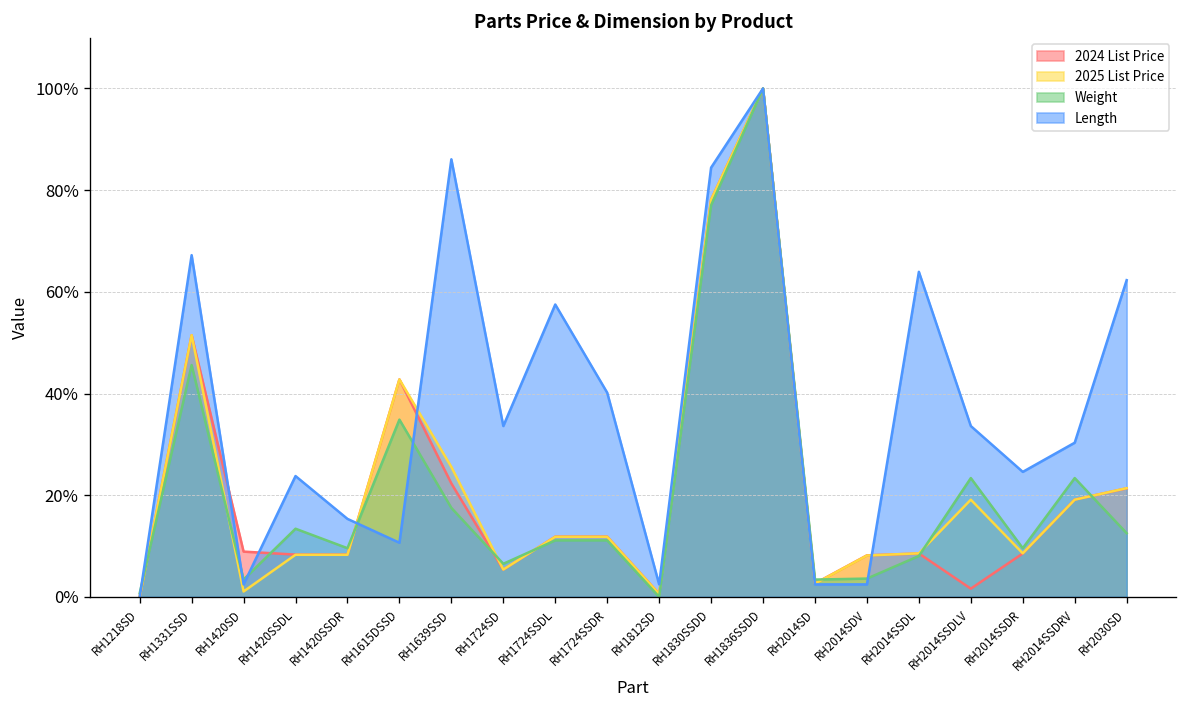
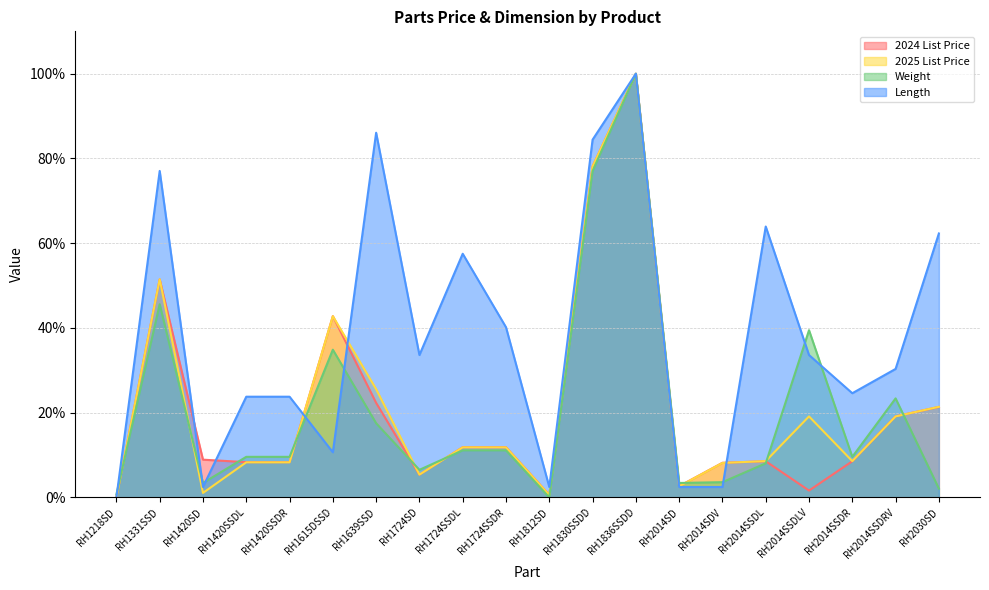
  {
    "2024 List Price": {
      "RH1420SD": "9%",
      "RH1639SSD": "22%",
      "RH2014SSDLV": "2%"
    },
    "2025 List Price": {
      "RH1420SD": "1%",
      "RH1639SSD": "26%",
      "RH2014SSDLV": "19%"
    },
    "Weight": {
      "RH1218SD": "1%",
      "RH1331SSD": "46%",
      "RH1420SD": "3%",
-     "RH1420SSDL": "13%",
+     "RH1420SSDL": "10%",
      "RH1420SSDR": "10%",
      "RH1615DSSD": "35%",
      "RH1639SSD": "18%",
      "RH1724SD": "7%",
      "RH1724SSDL": "11%",
      "RH1724SSDR": "11%",
      "RH1830SSDD": "77%",
      "RH2014SD": "3%",
      "RH2014SDV": "4%",
-     "RH2014SSDLV": "23%",
+     "RH2014SSDLV": "39%",
      "RH2014SSDR": "10%",
      "RH2014SSDRV": "23%",
-     "RH2030SD": "13%"
+     "RH2030SD": "2%"
    },
    "Length": {
-     "RH1331SSD": "67%",
+     "RH1331SSD": "77%",
      "RH1420SD": "2%",
      "RH1420SSDL": "24%",
-     "RH1420SSDR": "15%",
+     "RH1420SSDR": "24%",
      "RH1615DSSD": "11%",
      "RH1639SSD": "86%",
      "RH1724SD": "34%",
      "RH1724SSDL": "58%",
      "RH1724SSDR": "40%",
      "RH1812SD": "2%",
      "RH1830SSDD": "84%",
      "RH2014SDV": "2%",
      "RH2014SSDL": "64%",
      "RH2014SSDLV": "34%",
      "RH2014SSDR": "25%",
      "RH2014SSDRV": "30%",
      "RH2030SD": "62%"
    }
  }
